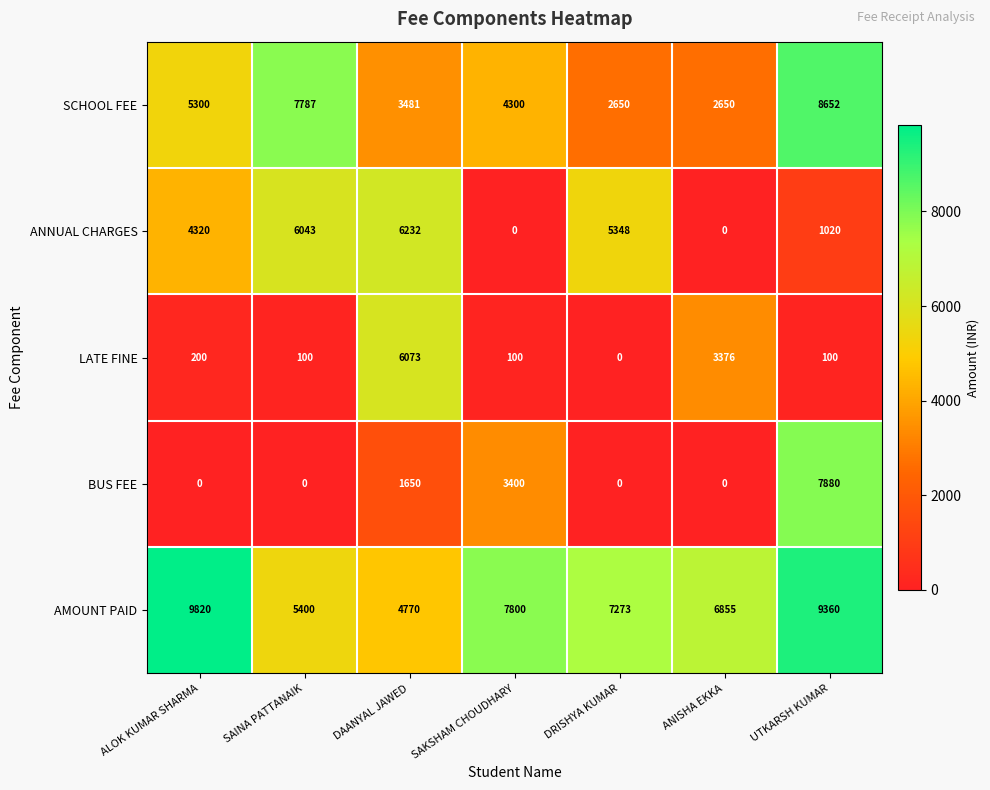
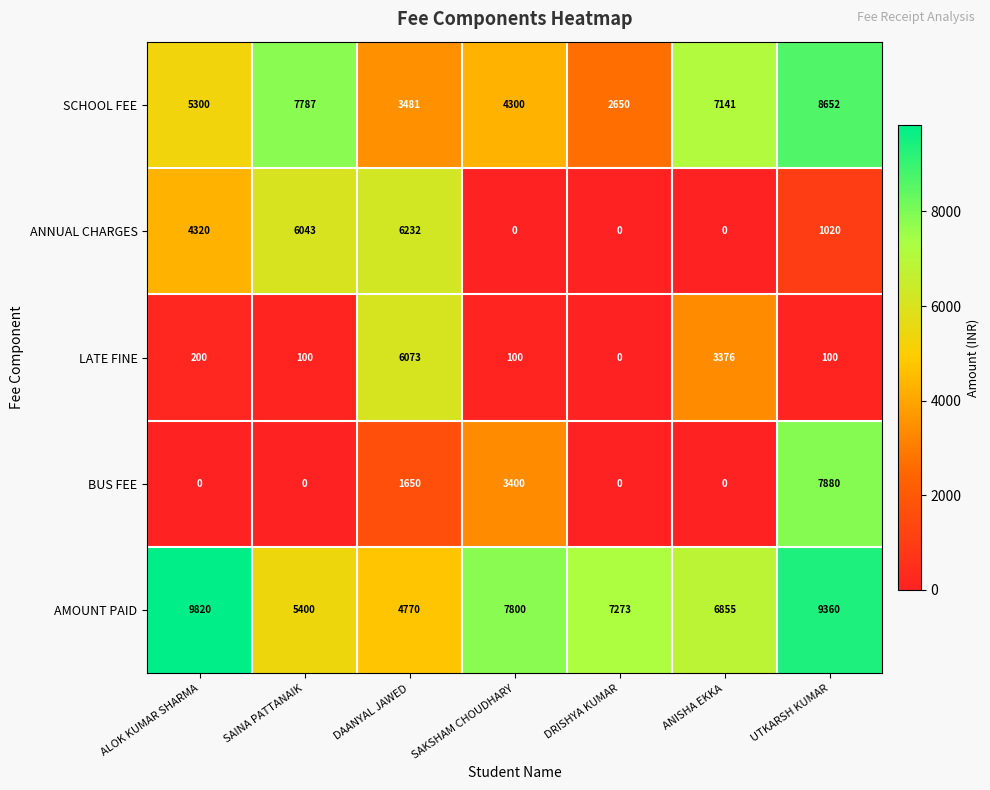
  {
    "SCHOOL FEE": {
      "ALOK KUMAR SHARMA": 5300,
      "SAINA PATTANAIK": 7787,
      "DAANYAL JAWED": 3481,
      "SAKSHAM CHOUDHARY": 4300,
      "DRISHYA KUMAR": 2650,
-     "ANISHA EKKA": 2650,
+     "ANISHA EKKA": 7141,
      "UTKARSH KUMAR": 8652
    },
    "ANNUAL CHARGES": {
      "ALOK KUMAR SHARMA": 4320,
      "SAINA PATTANAIK": 6043,
      "DAANYAL JAWED": 6232,
      "SAKSHAM CHOUDHARY": 0,
-     "DRISHYA KUMAR": 5348,
+     "DRISHYA KUMAR": 0,
      "ANISHA EKKA": 0,
      "UTKARSH KUMAR": 1020
    },
    "LATE FINE": {
      "ALOK KUMAR SHARMA": 200,
      "SAINA PATTANAIK": 100,
      "DAANYAL JAWED": 6073,
      "SAKSHAM CHOUDHARY": 100,
      "DRISHYA KUMAR": 0,
      "ANISHA EKKA": 3376,
      "UTKARSH KUMAR": 100
    },
    "BUS FEE": {
      "ALOK KUMAR SHARMA": 0,
      "SAINA PATTANAIK": 0,
      "DAANYAL JAWED": 1650,
      "SAKSHAM CHOUDHARY": 3400,
      "DRISHYA KUMAR": 0,
      "ANISHA EKKA": 0,
      "UTKARSH KUMAR": 7880
    },
    "AMOUNT PAID": {
      "ALOK KUMAR SHARMA": 9820,
      "SAINA PATTANAIK": 5400,
      "DAANYAL JAWED": 4770,
      "SAKSHAM CHOUDHARY": 7800,
      "DRISHYA KUMAR": 7273,
      "ANISHA EKKA": 6855,
      "UTKARSH KUMAR": 9360
    }
  }
